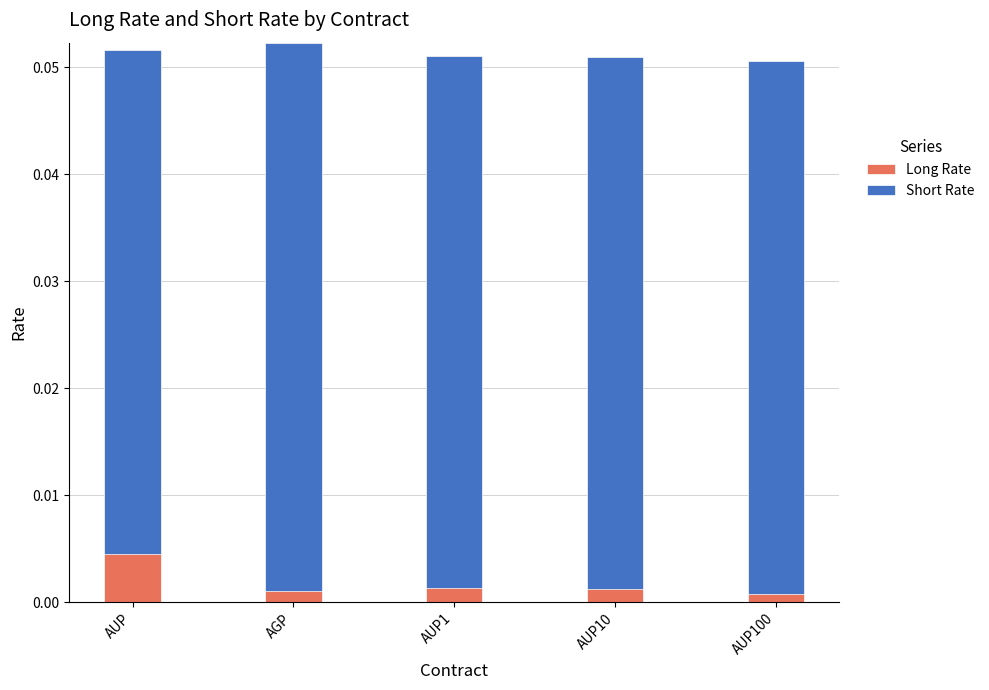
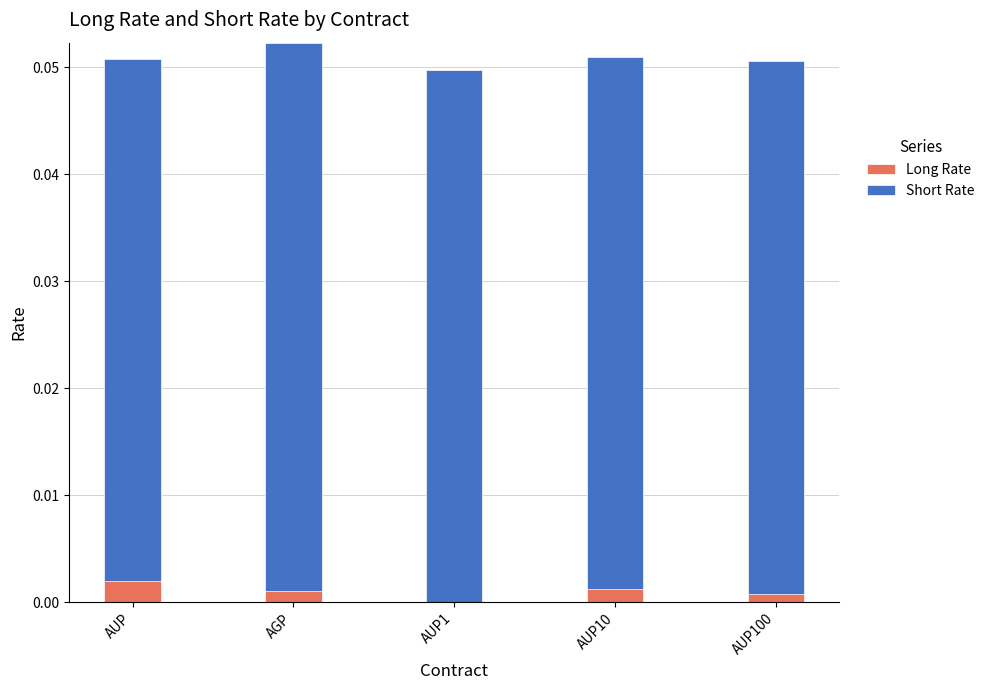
  {
    "Long Rate": {
-     "AUP": 0.0516,
+     "AUP": 0.0508,
      "AGP": 0.0523,
-     "AUP1": 0.0511,
+     "AUP1": 0.0498,
      "AUP10": 0.0510,
      "AUP100": 0.0506
    },
    "Short Rate": {
-     "AUP": -0.0471
+     "AUP": -0.0488
    }
  }
